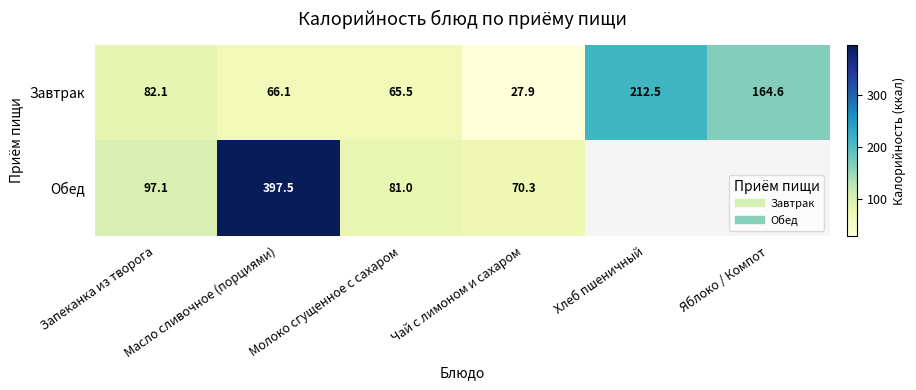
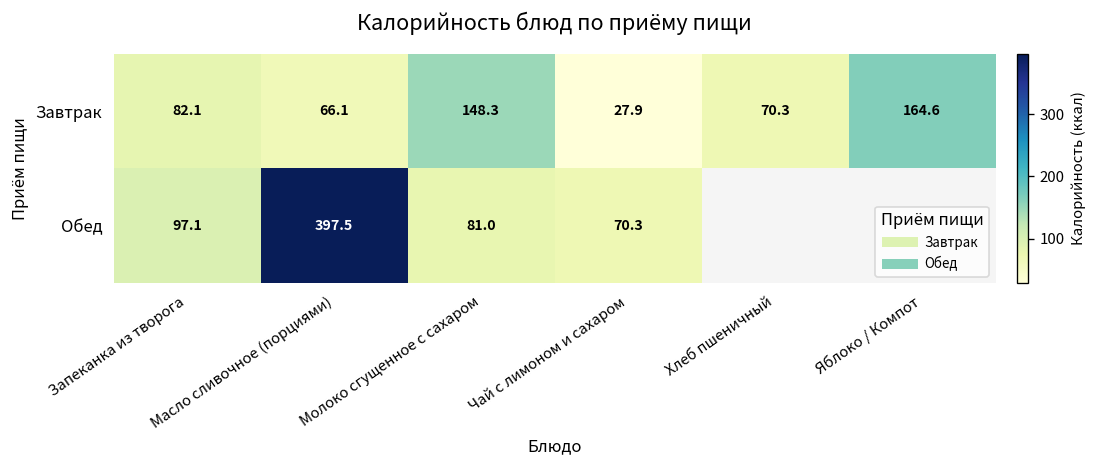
  {
    "Завтрак": {
      "Запеканка из творога": 82.1,
      "Масло сливочное (порциями)": 66.1,
-     "Молоко сгущенное с сахаром": 65.5,
+     "Молоко сгущенное с сахаром": 148.3,
      "Чай с лимоном и сахаром": 27.9,
-     "Хлеб пшеничный": 212.5,
+     "Хлеб пшеничный": 70.3,
      "Яблоко / Компот": 164.6
    },
    "Обед": {
      "Запеканка из творога": 97.1,
      "Масло сливочное (порциями)": 397.5,
      "Молоко сгущенное с сахаром": 81.0,
      "Чай с лимоном и сахаром": 70.3
    }
  }
